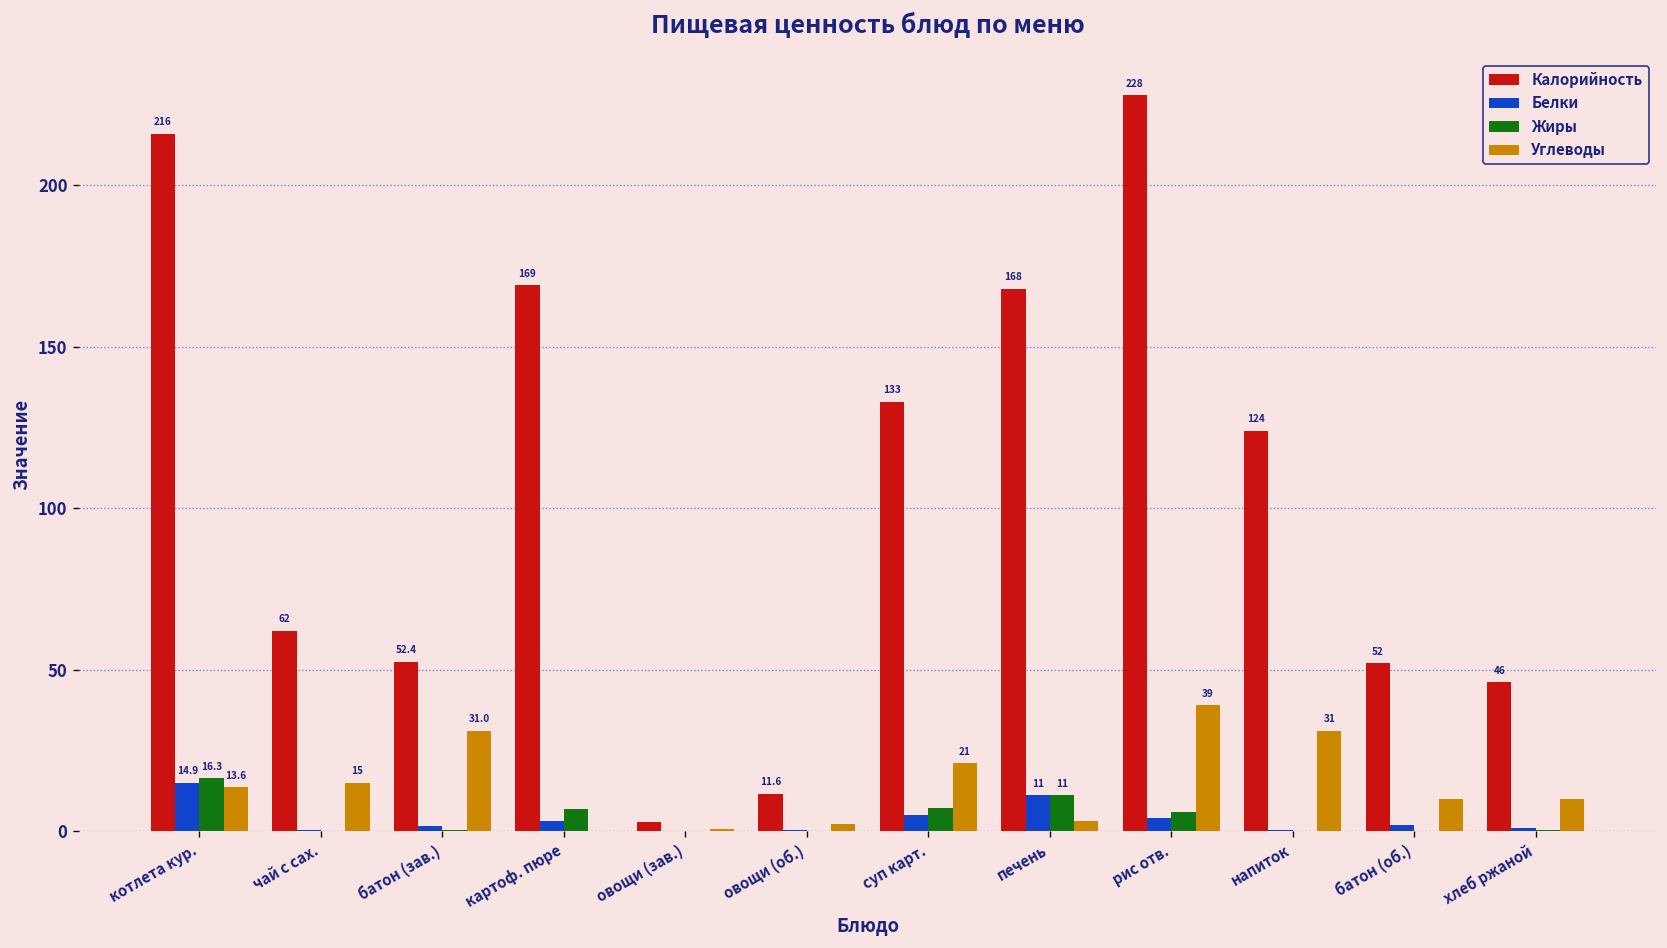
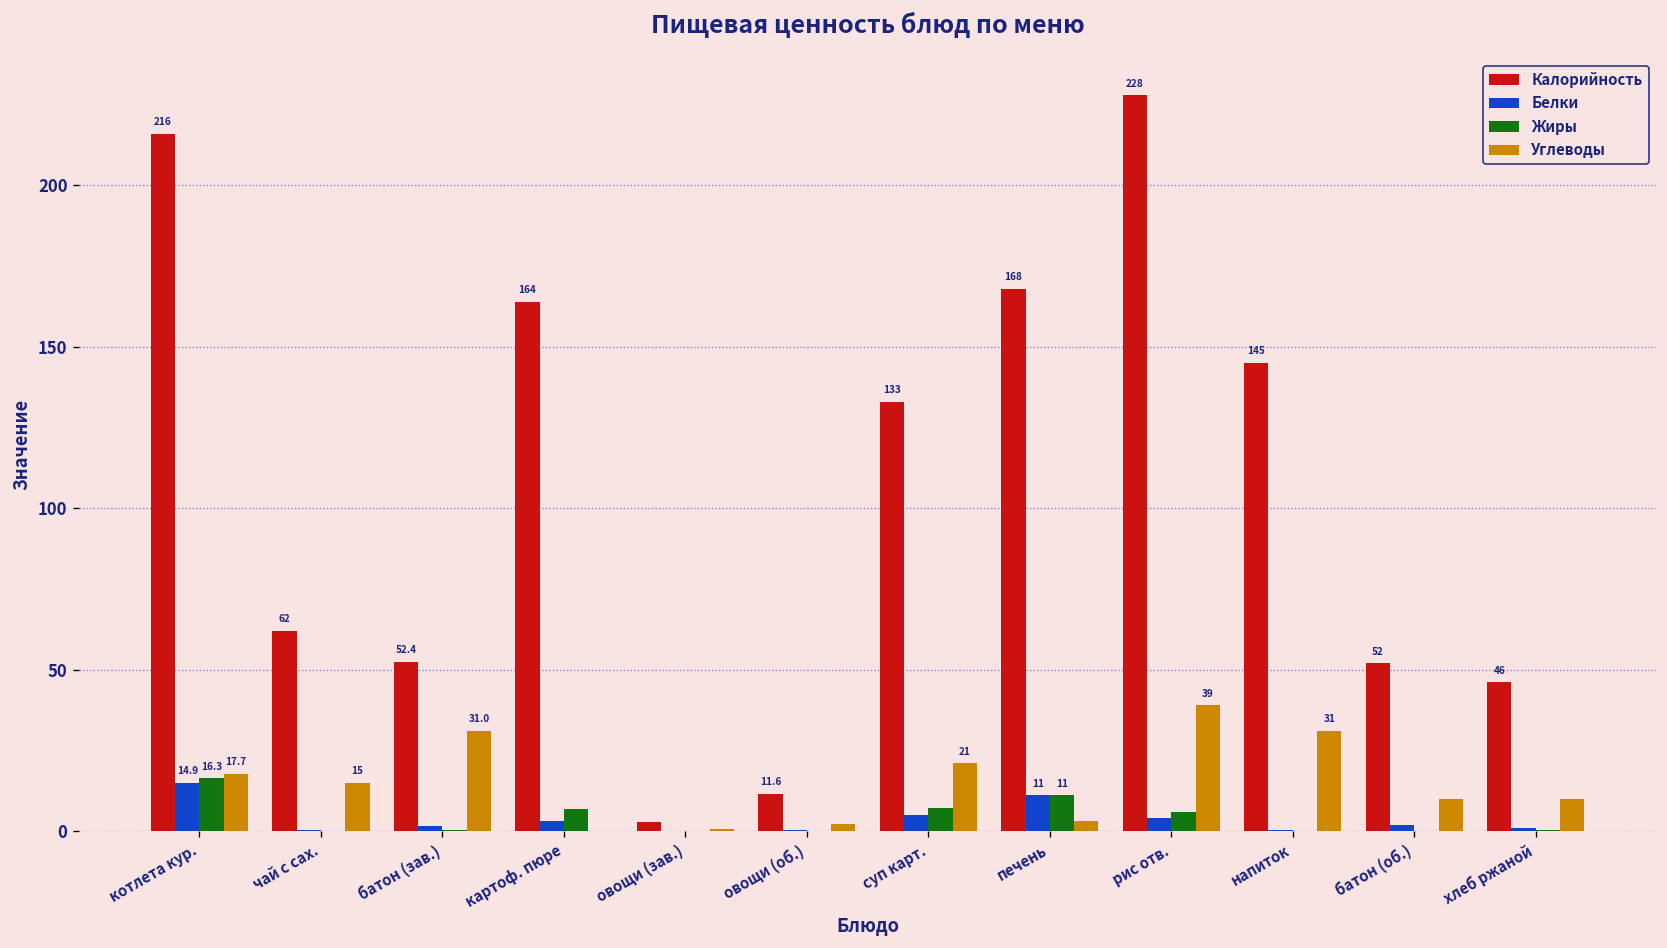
  {
    "Калорийность": {
      "котлета кур.": 216,
      "чай с сах.": 62,
      "батон (зав.)": 52.4,
-     "картоф. пюре": 169,
+     "картоф. пюре": 164,
      "овощи (об.)": 11.6,
      "суп карт.": 133,
      "печень": 168,
      "рис отв.": 228,
-     "напиток": 124,
+     "напиток": 145,
      "батон (об.)": 52,
      "хлеб ржаной": 46
    },
    "Белки": {
      "котлета кур.": 14.9,
      "печень": 11
    },
    "Жиры": {
      "котлета кур.": 16.3,
      "печень": 11
    },
    "Углеводы": {
-     "котлета кур.": 13.6,
+     "котлета кур.": 17.7,
      "чай с сах.": 15,
      "батон (зав.)": 31.0,
      "суп карт.": 21,
      "рис отв.": 39,
      "напиток": 31
    }
  }
